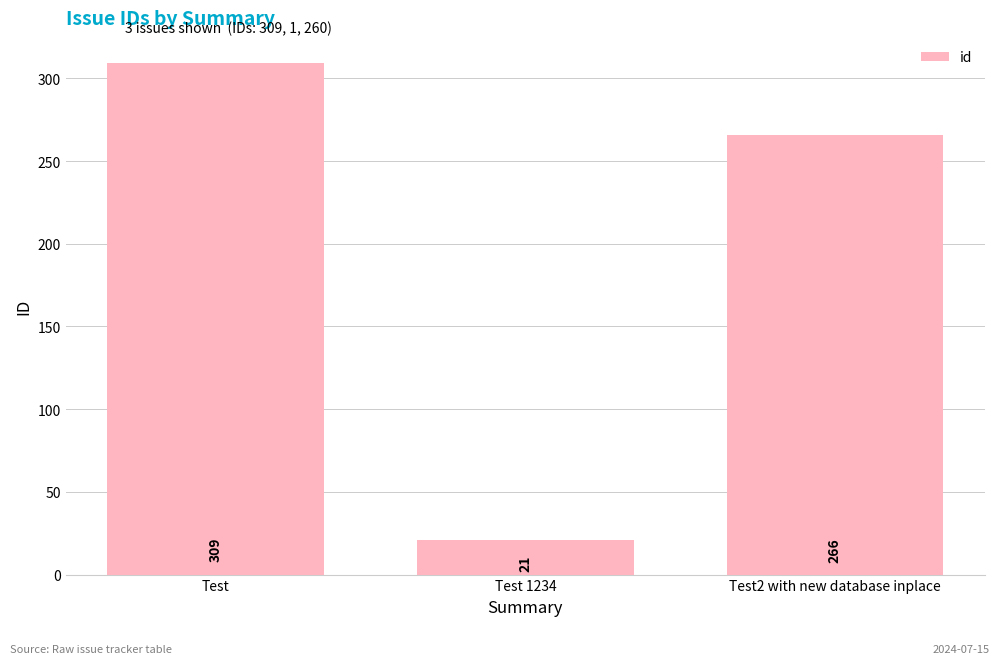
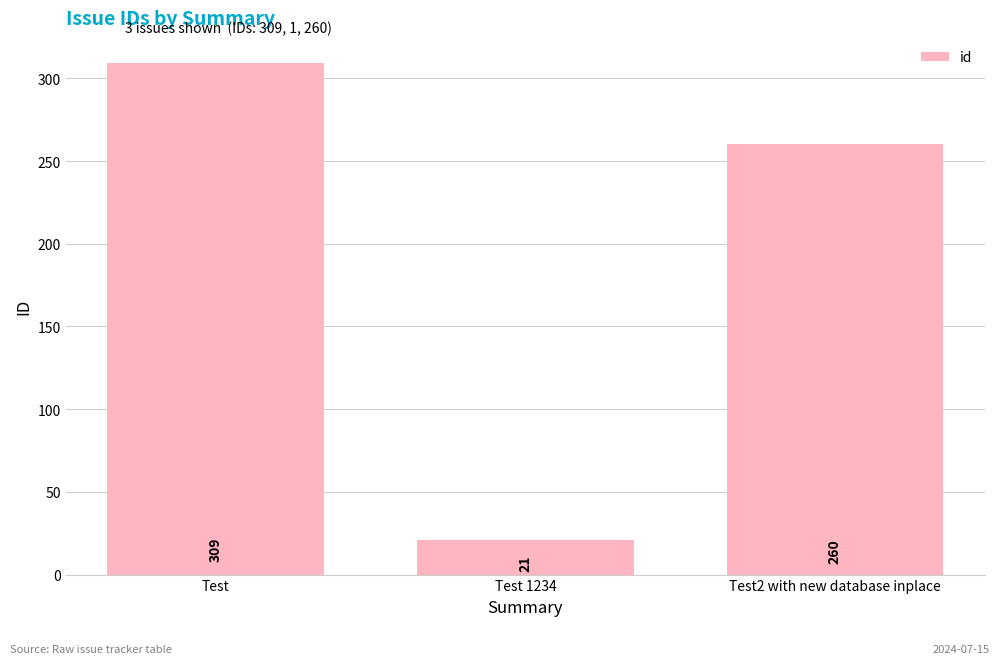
  {
    "Test": 309,
    "Test 1234": 21,
-   "Test2 with new database inplace": 266
+   "Test2 with new database inplace": 260
  }
